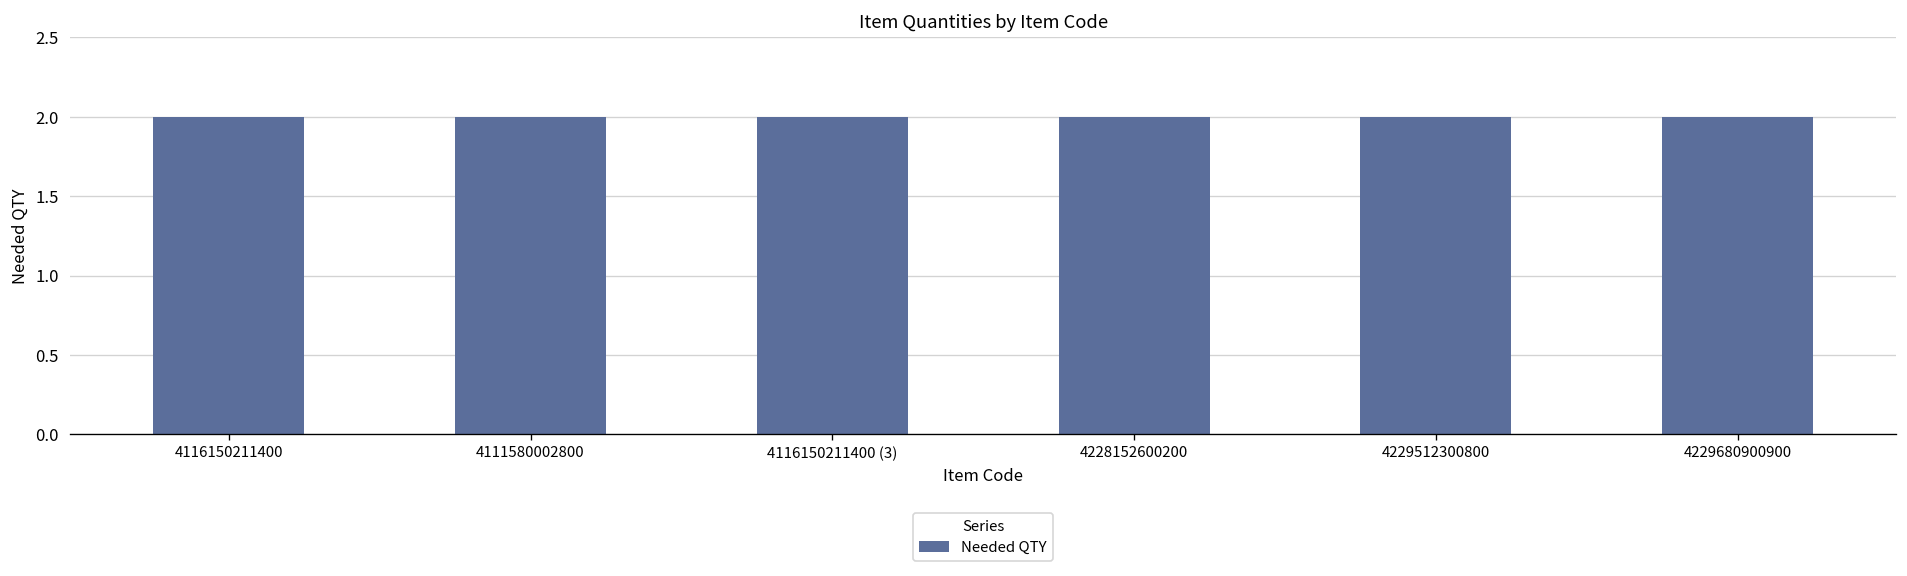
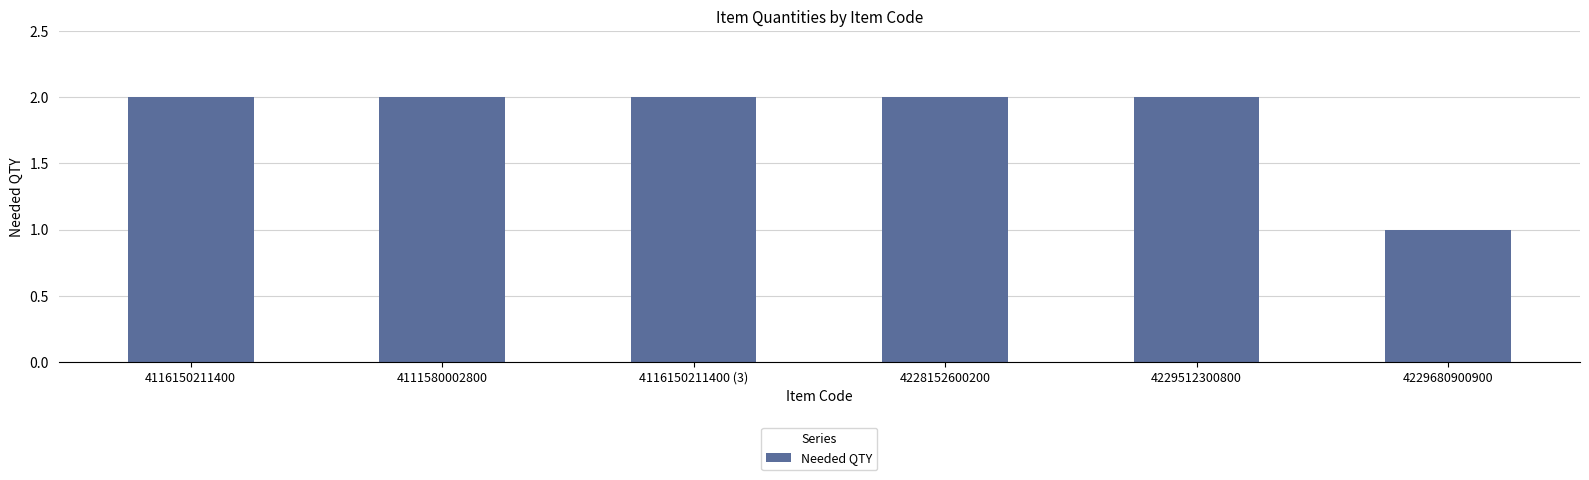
  {
    "4116150211400": 2,
    "4111580002800": 2,
    "4116150211400 (3)": 2,
    "4228152600200": 2,
    "4229512300800": 2,
-   "4229680900900": 2
+   "4229680900900": 1
  }
